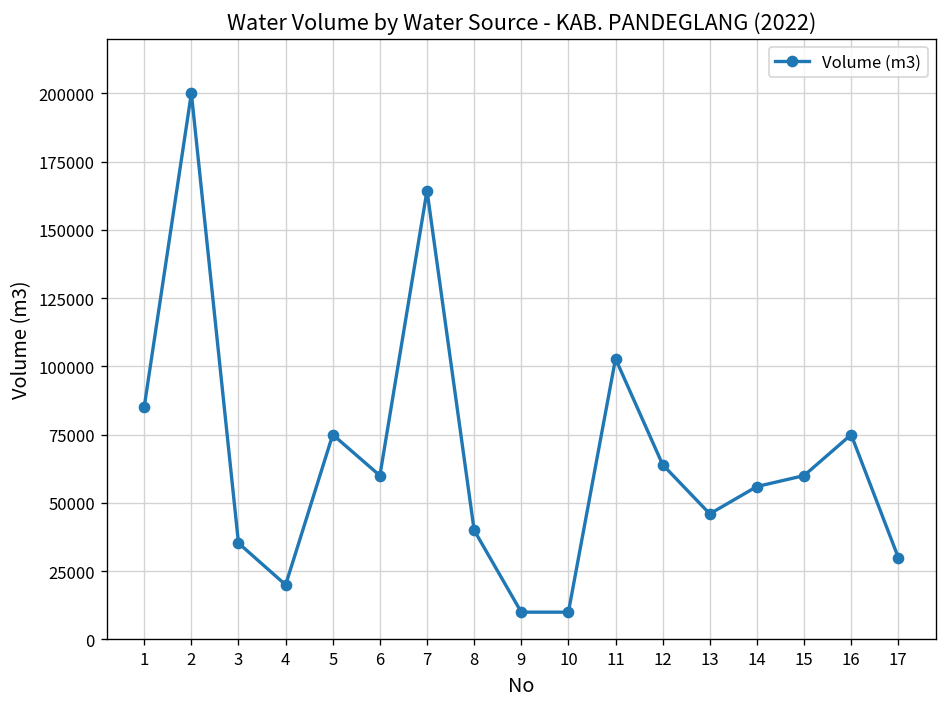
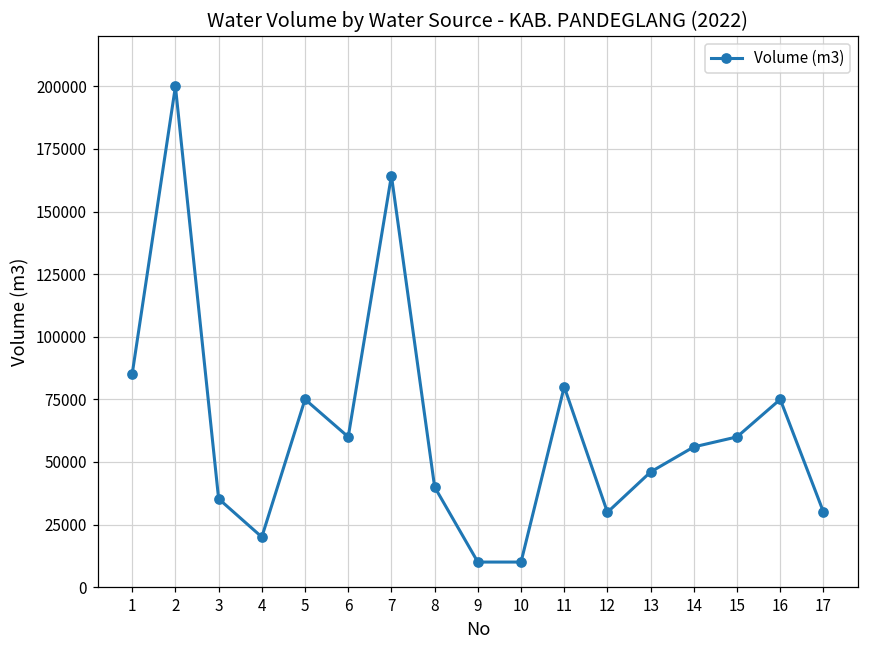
  {
    "1": 85000,
    "2": 200000,
    "3": 35000,
    "4": 20000,
    "5": 75000,
    "6": 60000,
    "7": 164000,
    "8": 40000,
    "9": 10000,
    "10": 10000,
-   "11": 103000,
-   "12": 64000,
+   "11": 80000,
+   "12": 30000,
    "13": 46000,
    "14": 56000,
    "15": 60000,
    "16": 75000,
    "17": 30000
  }
